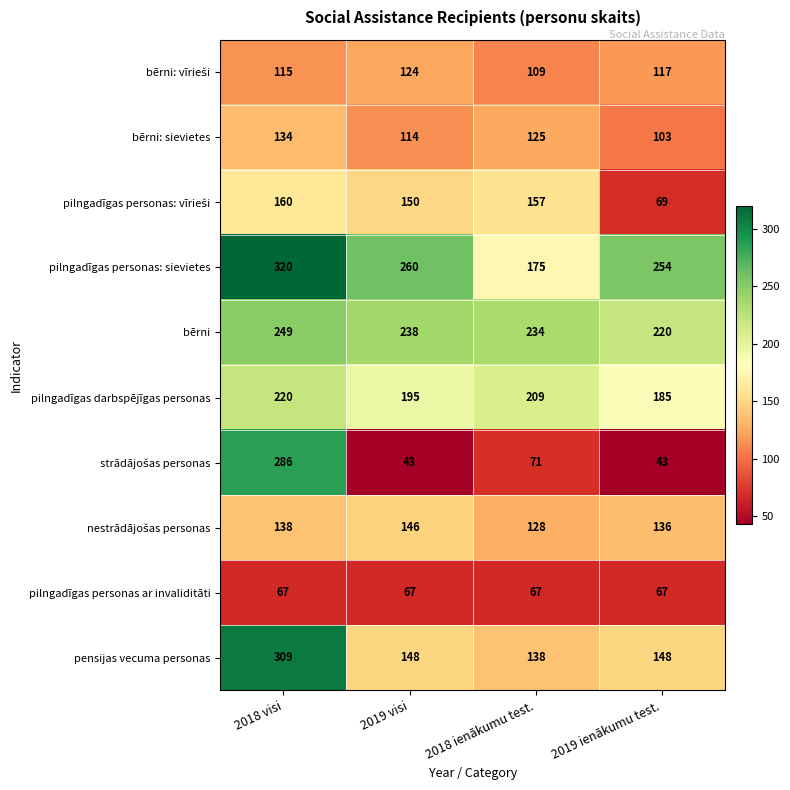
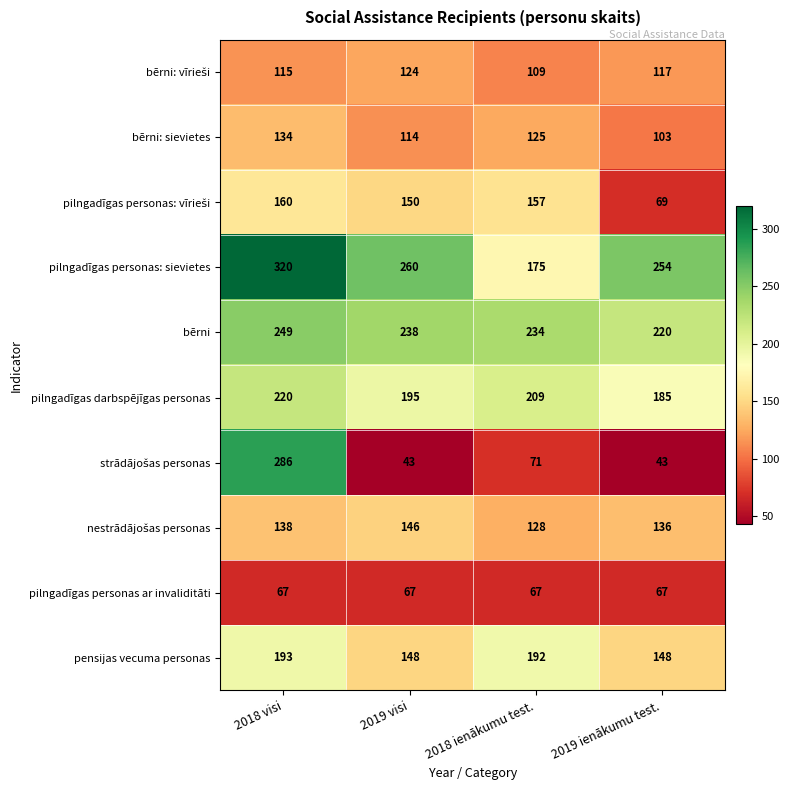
  {
    "bērni: vīrieši": {
      "2018 visi": 115,
      "2019 visi": 124,
      "2018 ienākumu test.": 109,
      "2019 ienākumu test.": 117
    },
    "bērni: sievietes": {
      "2018 visi": 134,
      "2019 visi": 114,
      "2018 ienākumu test.": 125,
      "2019 ienākumu test.": 103
    },
    "pilngadīgas personas: vīrieši": {
      "2018 visi": 160,
      "2019 visi": 150,
      "2018 ienākumu test.": 157,
      "2019 ienākumu test.": 69
    },
    "pilngadīgas personas: sievietes": {
      "2018 visi": 320,
      "2019 visi": 260,
      "2018 ienākumu test.": 175,
      "2019 ienākumu test.": 254
    },
    "bērni": {
      "2018 visi": 249,
      "2019 visi": 238,
      "2018 ienākumu test.": 234,
      "2019 ienākumu test.": 220
    },
    "pilngadīgas darbspējīgas personas": {
      "2018 visi": 220,
      "2019 visi": 195,
      "2018 ienākumu test.": 209,
      "2019 ienākumu test.": 185
    },
    "strādājošas personas": {
      "2018 visi": 286,
      "2019 visi": 43,
      "2018 ienākumu test.": 71,
      "2019 ienākumu test.": 43
    },
    "nestrādājošas personas": {
      "2018 visi": 138,
      "2019 visi": 146,
      "2018 ienākumu test.": 128,
      "2019 ienākumu test.": 136
    },
    "pilngadīgas personas ar invaliditāti": {
      "2018 visi": 67,
      "2019 visi": 67,
      "2018 ienākumu test.": 67,
      "2019 ienākumu test.": 67
    },
    "pensijas vecuma personas": {
-     "2018 visi": 309,
+     "2018 visi": 193,
      "2019 visi": 148,
-     "2018 ienākumu test.": 138,
+     "2018 ienākumu test.": 192,
      "2019 ienākumu test.": 148
    }
  }
